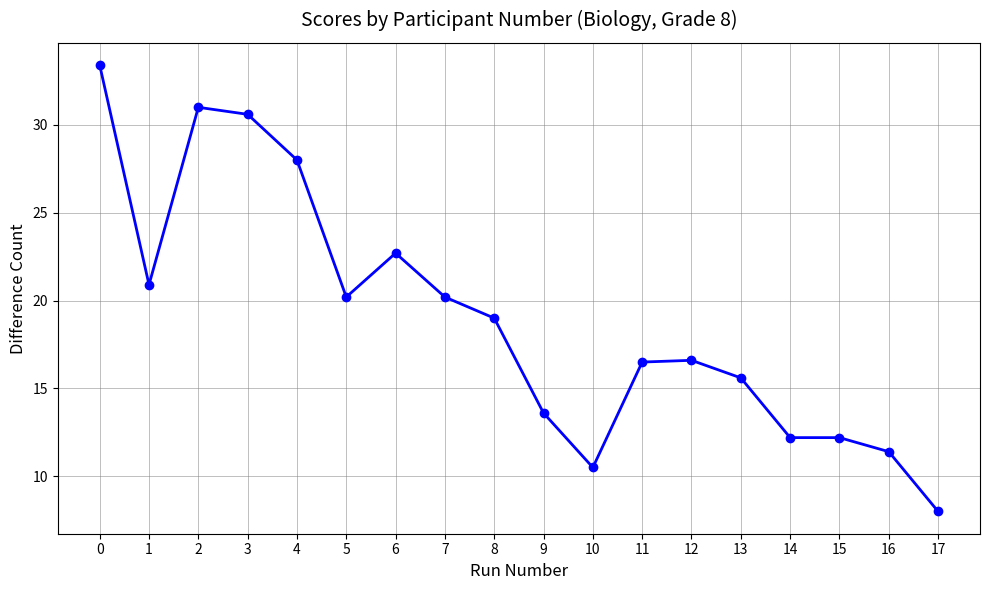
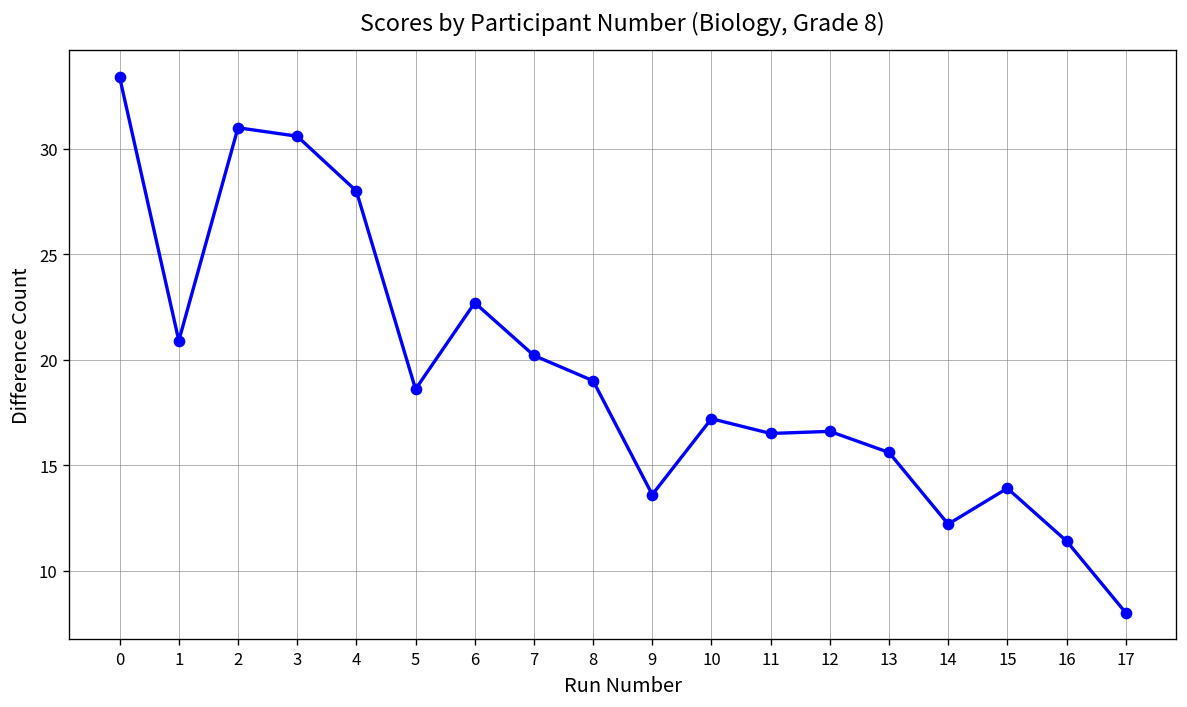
  {
    "0": 33.4,
    "1": 20.9,
    "2": 31.0,
    "3": 30.6,
    "4": 28.0,
-   "5": 20.2,
+   "5": 18.6,
    "6": 22.7,
    "7": 20.2,
    "8": 19.0,
    "9": 13.6,
-   "10": 10.5,
+   "10": 17.2,
    "11": 16.5,
    "12": 16.6,
    "13": 15.6,
    "14": 12.2,
-   "15": 12.2,
+   "15": 13.9,
    "16": 11.4,
    "17": 8.0
  }
